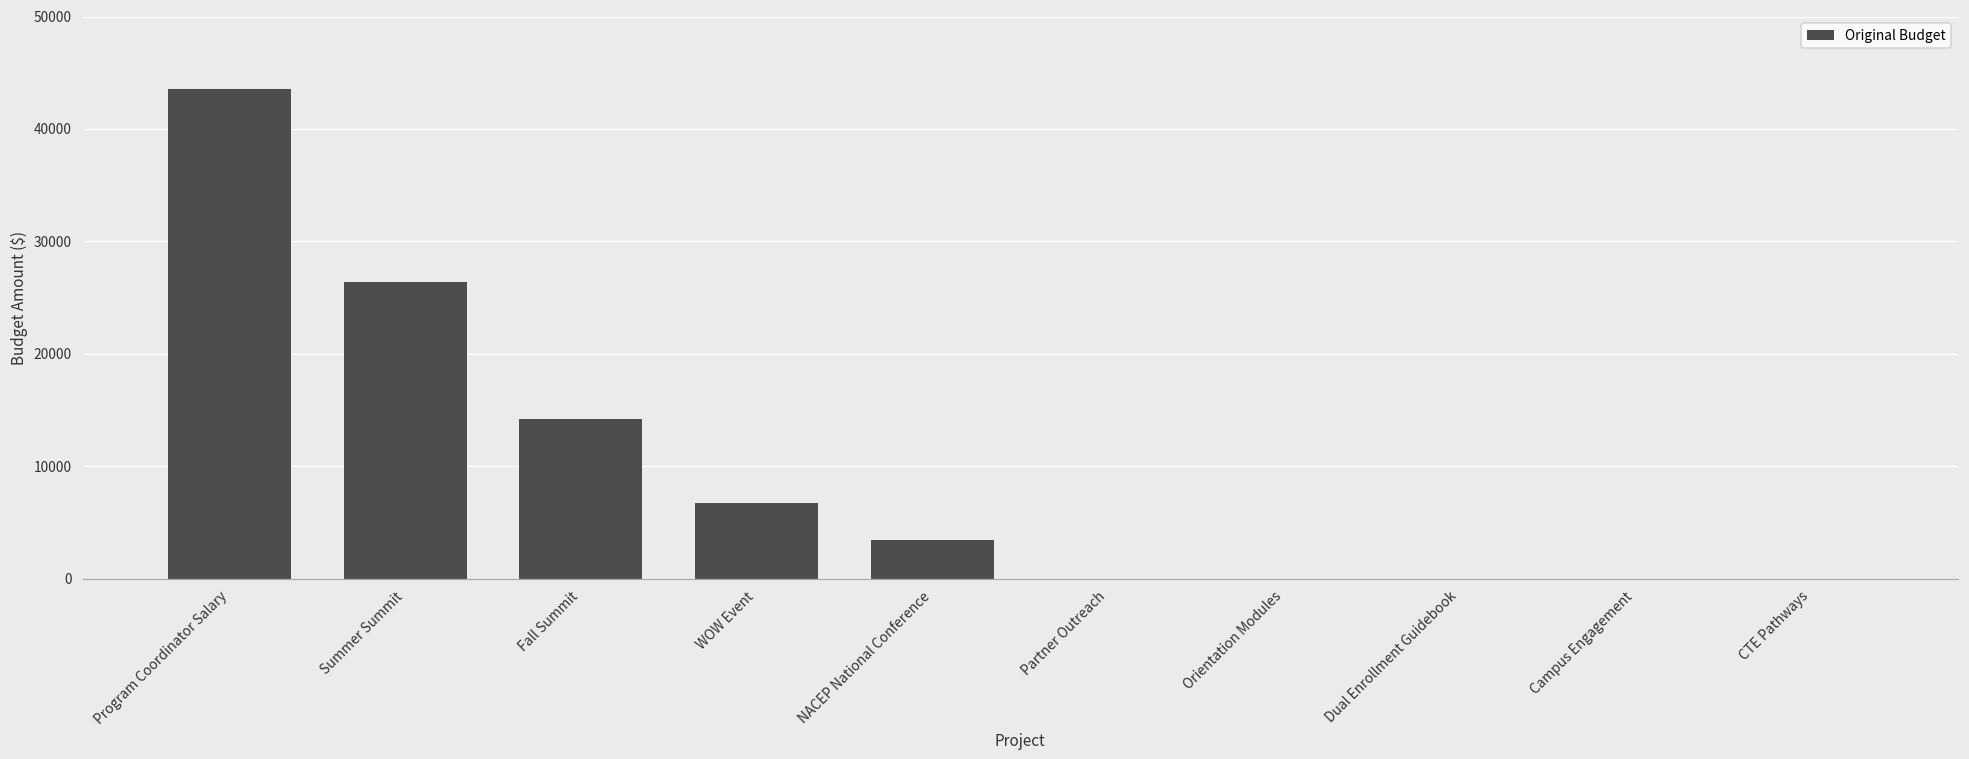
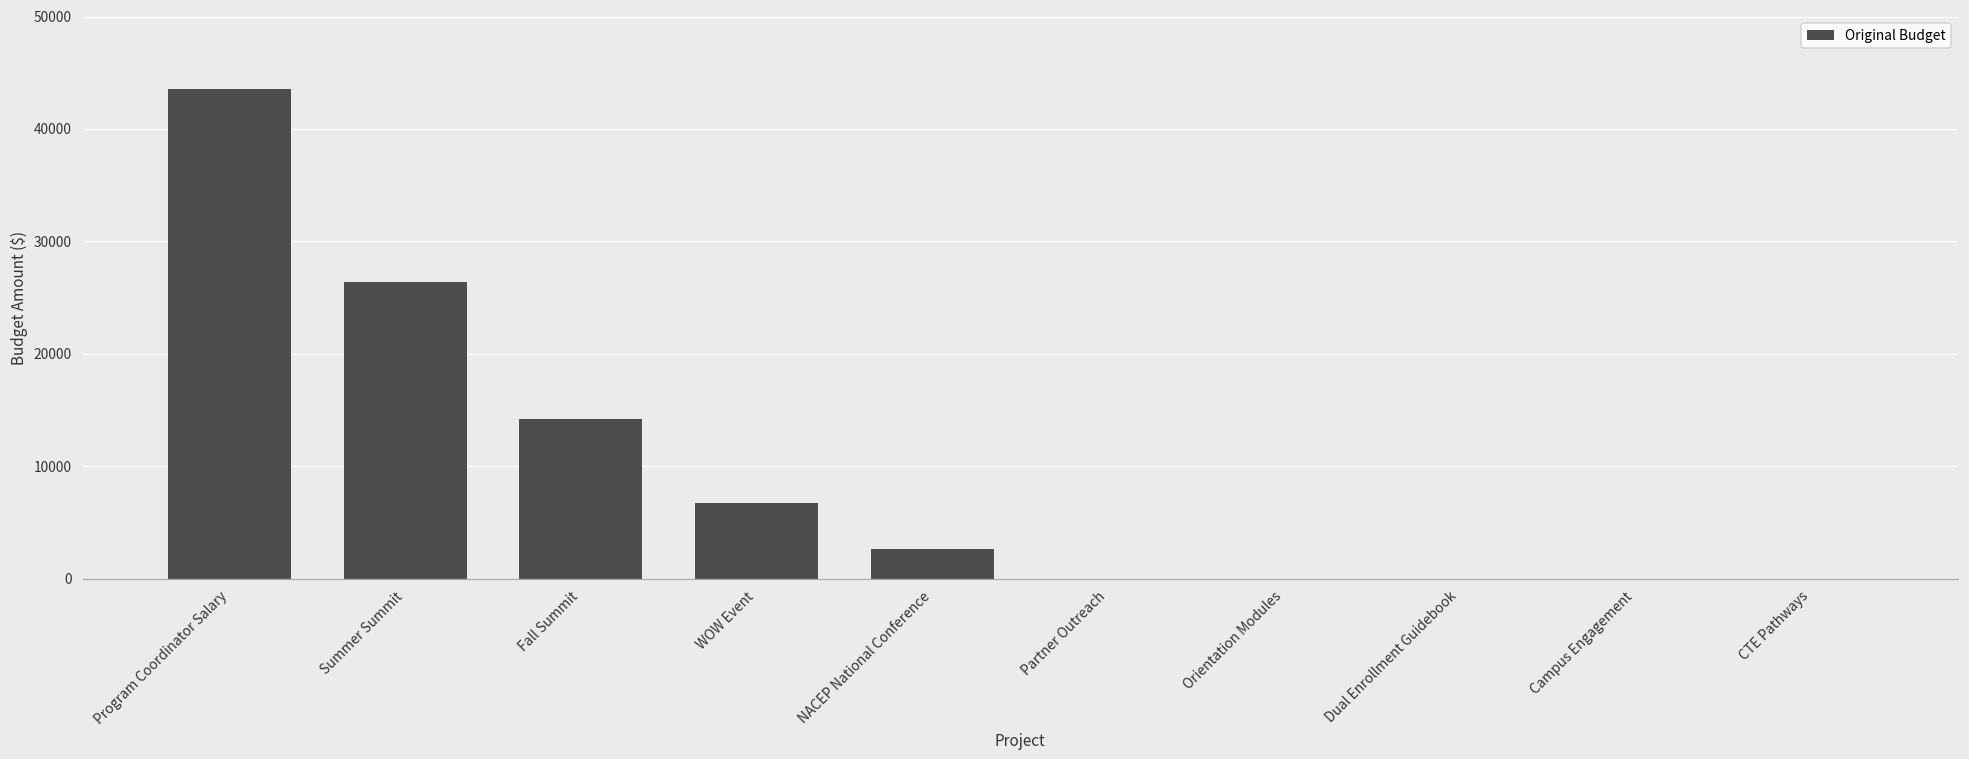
  {
    "Program Coordinator Salary": 43600,
    "Summer Summit": 26400,
    "Fall Summit": 14200,
    "WOW Event": 6700,
-   "NACEP National Conference": 3400,
+   "NACEP National Conference": 2600,
    "Partner Outreach": 0,
    "Orientation Modules": 0,
    "Dual Enrollment Guidebook": 0,
    "Campus Engagement": 0,
    "CTE Pathways": 0
  }
